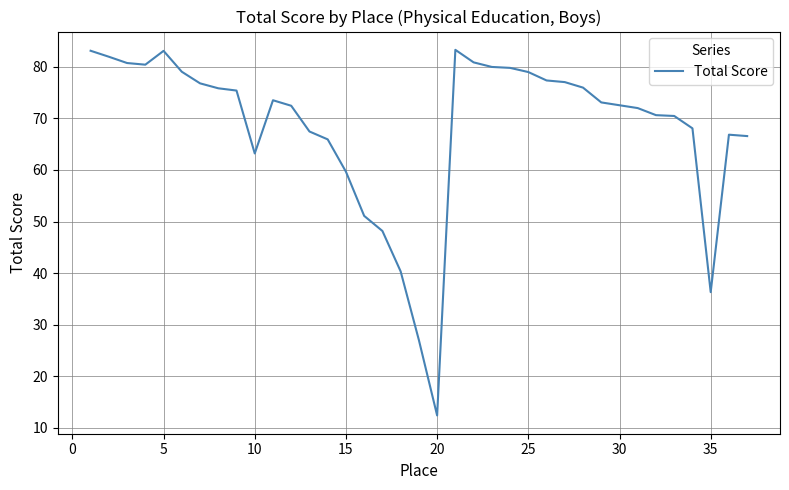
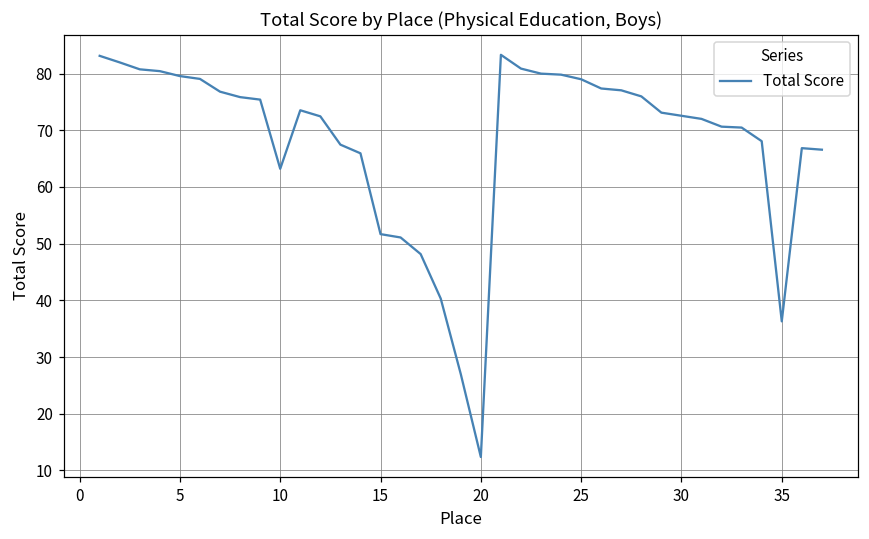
  {
-   "5": 83,
+   "5": 80,
    "10": 63,
-   "15": 60,
+   "15": 52,
    "20": 12,
    "25": 79,
    "30": 73,
    "35": 36
  }
